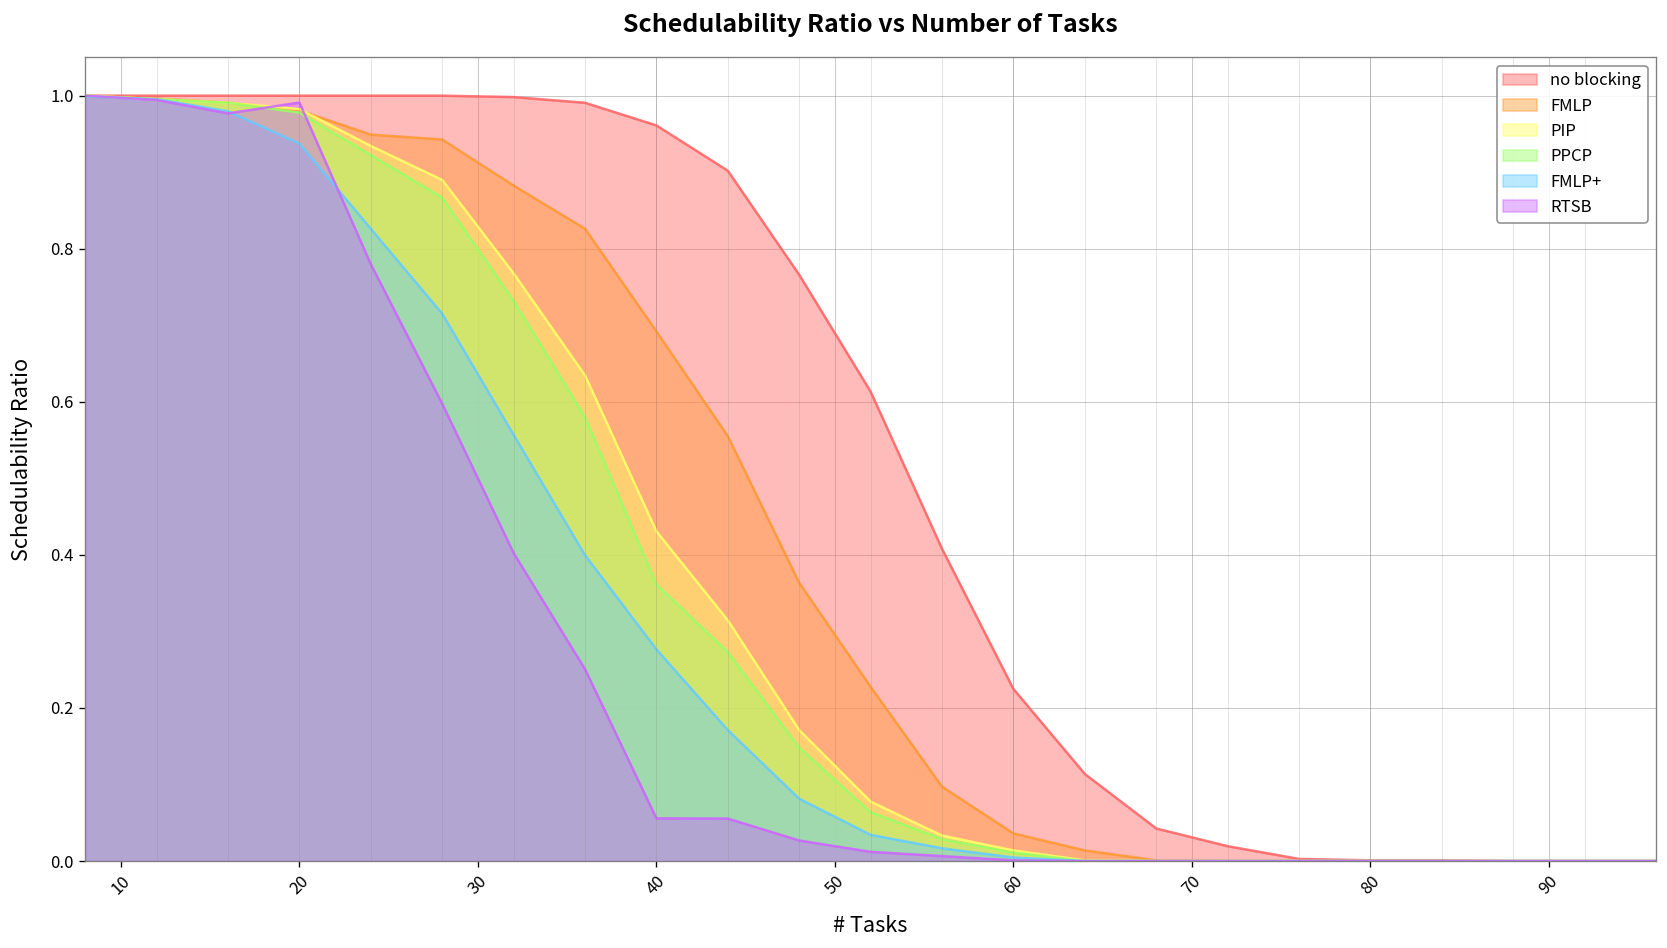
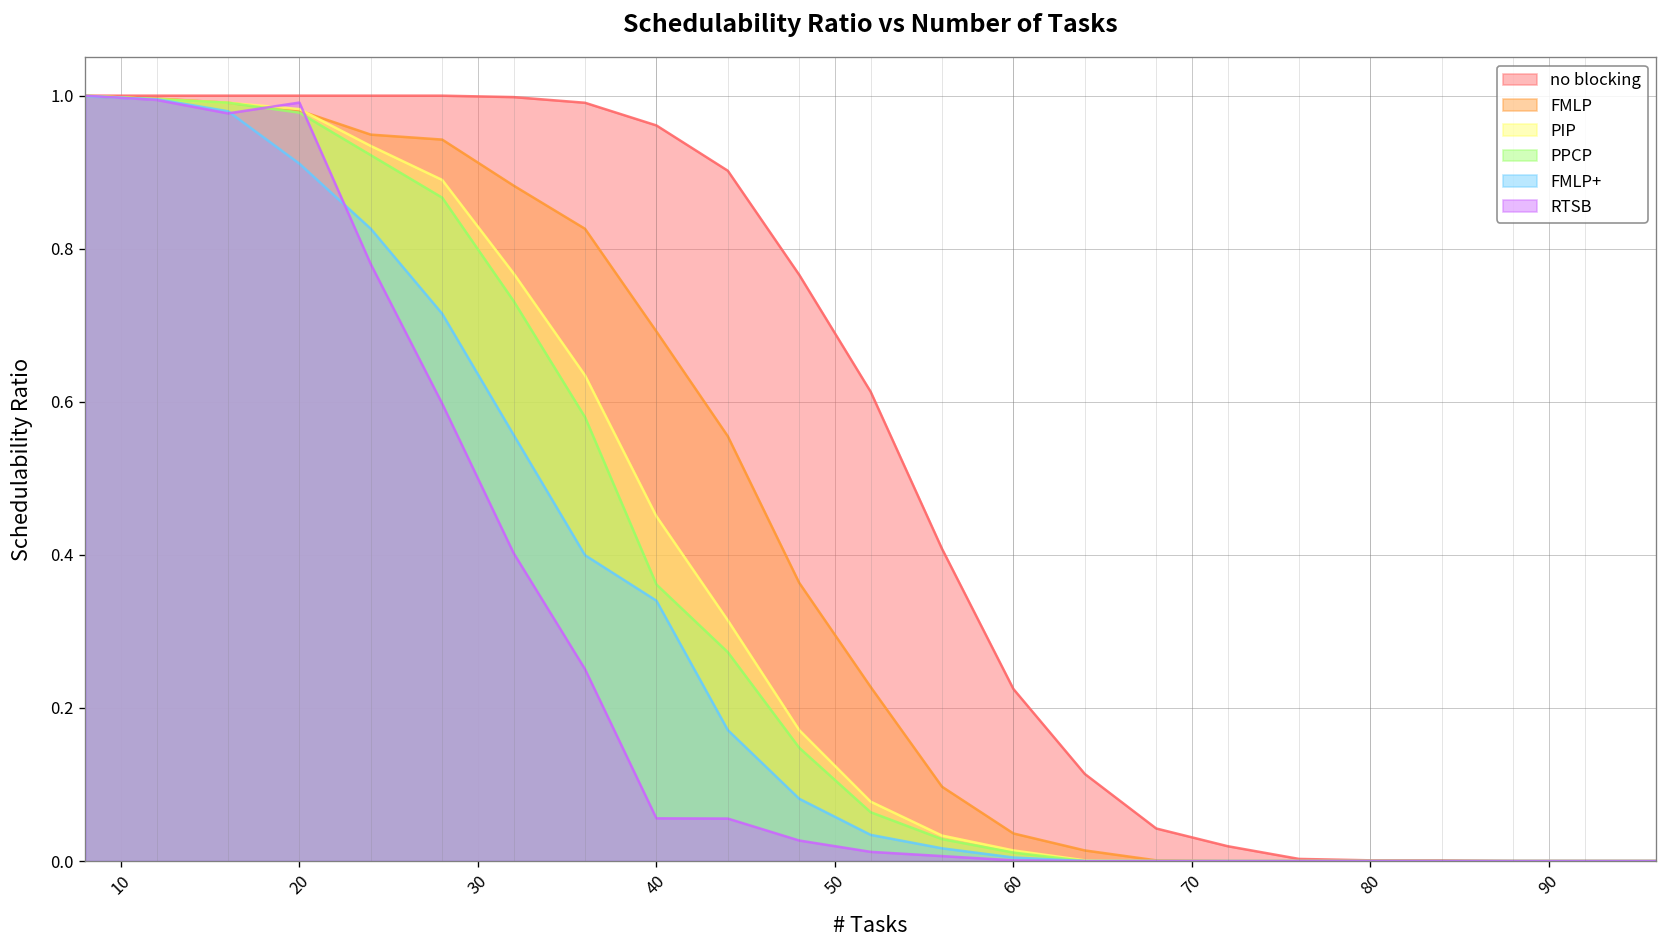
  {
    "PIP": {
-     "40": 0.43
+     "40": 0.45
    },
    "PPCP": {
      "40": 0.36
    },
    "FMLP+": {
-     "20": 0.94,
-     "40": 0.28
+     "20": 0.91,
+     "40": 0.34
    },
    "RTSB": {
      "20": 0.99,
      "40": 0.06
    }
  }
